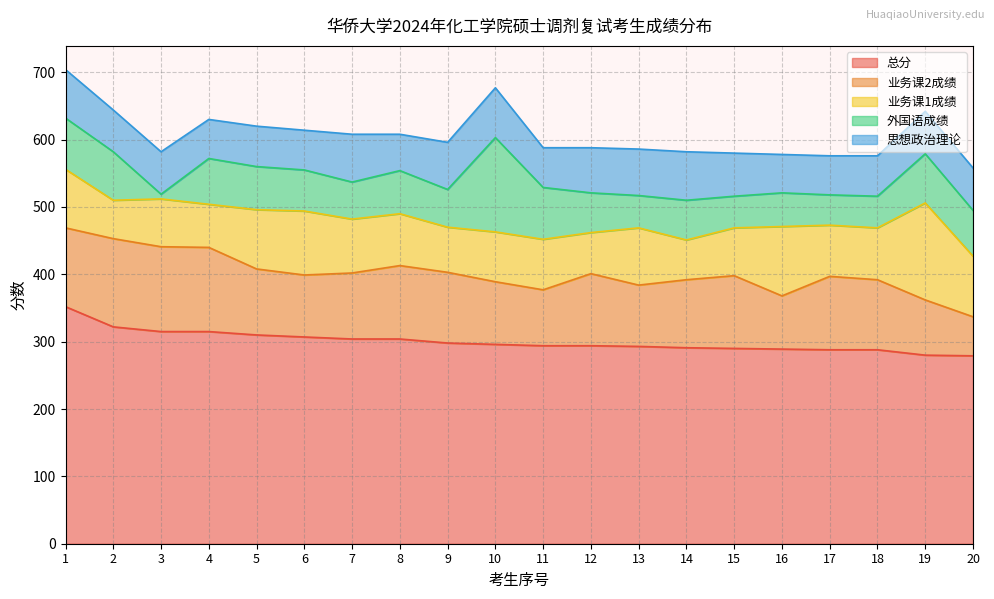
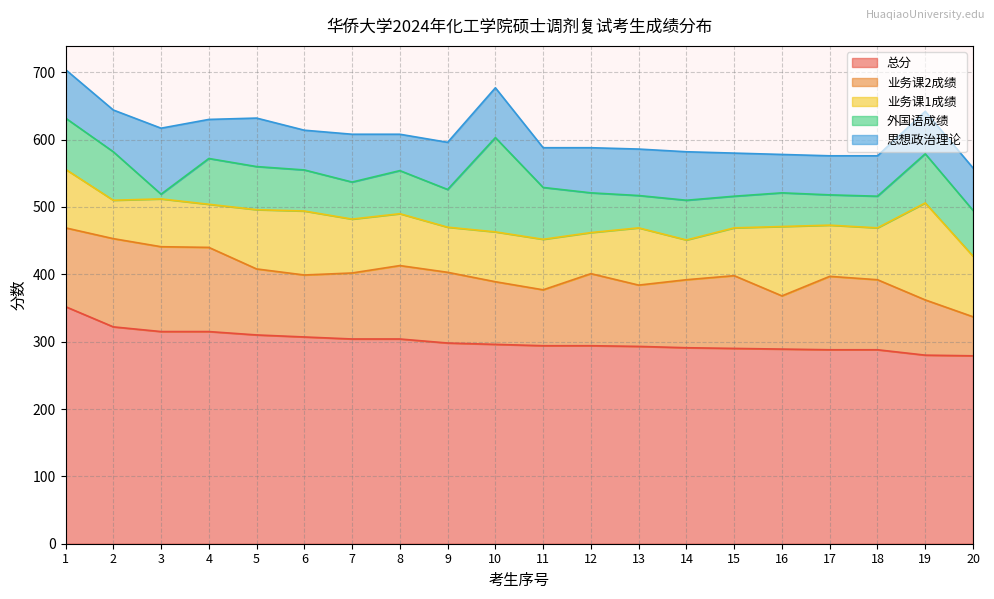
  {
    "业务课1成绩": {
      "1": 90,
      "2": 60,
      "3": 70,
      "4": 60,
      "5": 90,
      "6": 100,
      "7": 80,
      "8": 80,
      "9": 70,
      "10": 70,
      "11": 80,
      "12": 60,
      "13": 90,
      "14": 60,
      "15": 70,
      "16": 100,
      "17": 80,
      "18": 80,
      "19": 140,
      "20": 90
    },
    "外国语成绩": {
      "1": 80,
      "2": 70,
      "3": 10,
      "4": 70,
      "5": 60,
      "6": 60,
      "7": 60,
      "8": 60,
      "9": 60,
      "10": 140,
      "11": 80,
      "12": 60,
      "13": 50,
      "14": 60,
      "15": 50,
      "16": 50,
      "17": 50,
      "18": 50,
      "19": 70,
      "20": 70
    },
    "思想政治理论": {
      "1": 70,
      "2": 60,
-     "3": 60,
+     "3": 100,
      "4": 60,
-     "5": 60,
+     "5": 70,
      "6": 60,
      "7": 70,
      "8": 50,
      "9": 70,
      "10": 70,
      "11": 60,
      "12": 70,
      "13": 70,
      "14": 70,
      "15": 60,
      "16": 60,
      "17": 60,
      "18": 60,
      "20": 60
    }
  }
